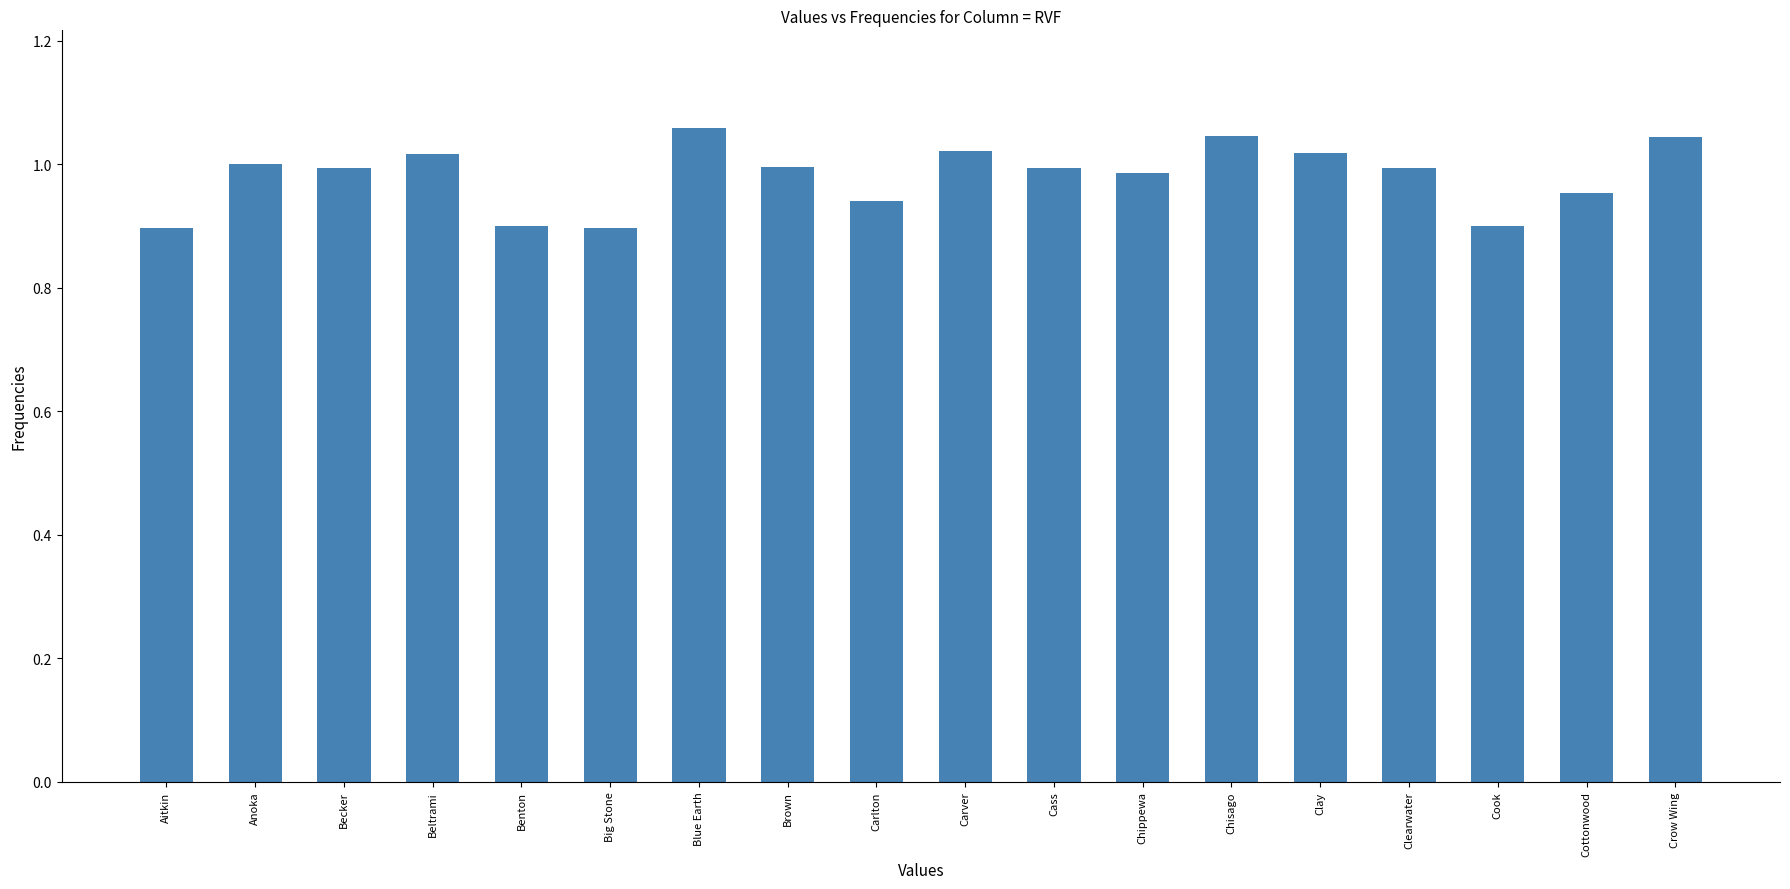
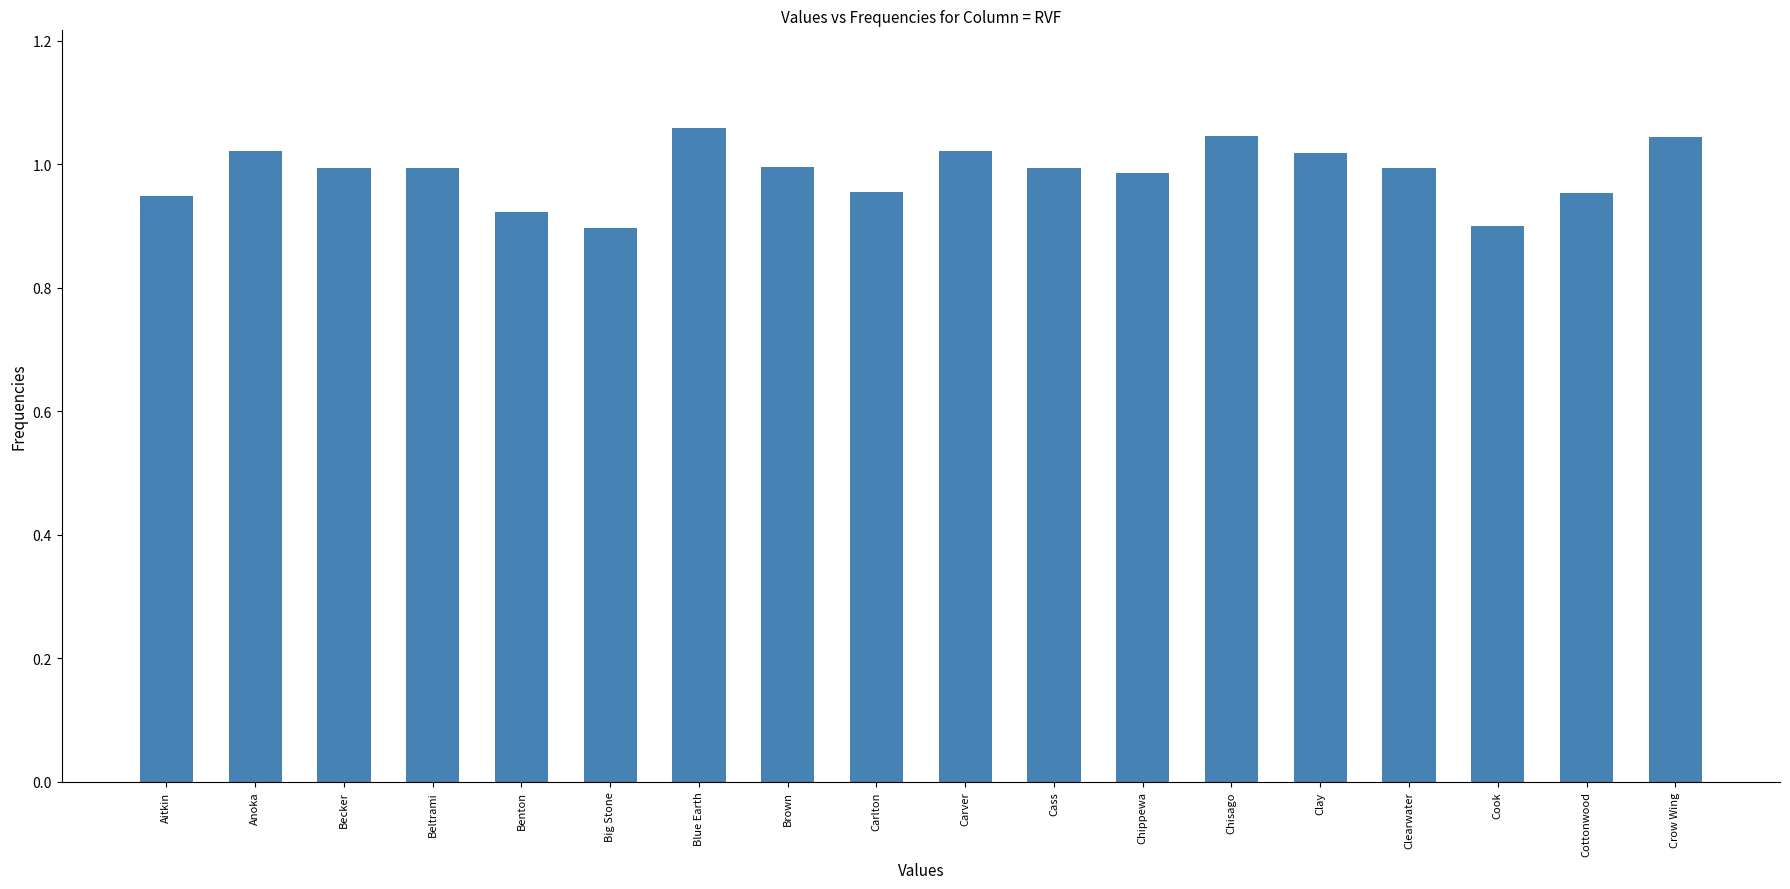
  {
-   "Aitkin": 0.90,
-   "Anoka": 1.00,
+   "Aitkin": 0.95,
+   "Anoka": 1.02,
    "Becker": 0.99,
-   "Beltrami": 1.02,
-   "Benton": 0.90,
+   "Beltrami": 0.99,
+   "Benton": 0.92,
    "Big Stone": 0.90,
    "Blue Earth": 1.06,
    "Brown": 1.00,
-   "Carlton": 0.94,
+   "Carlton": 0.96,
    "Carver": 1.02,
    "Cass": 0.99,
    "Chippewa": 0.99,
    "Chisago": 1.05,
    "Clay": 1.02,
    "Clearwater": 0.99,
    "Cook": 0.90,
    "Cottonwood": 0.95,
    "Crow Wing": 1.04
  }
